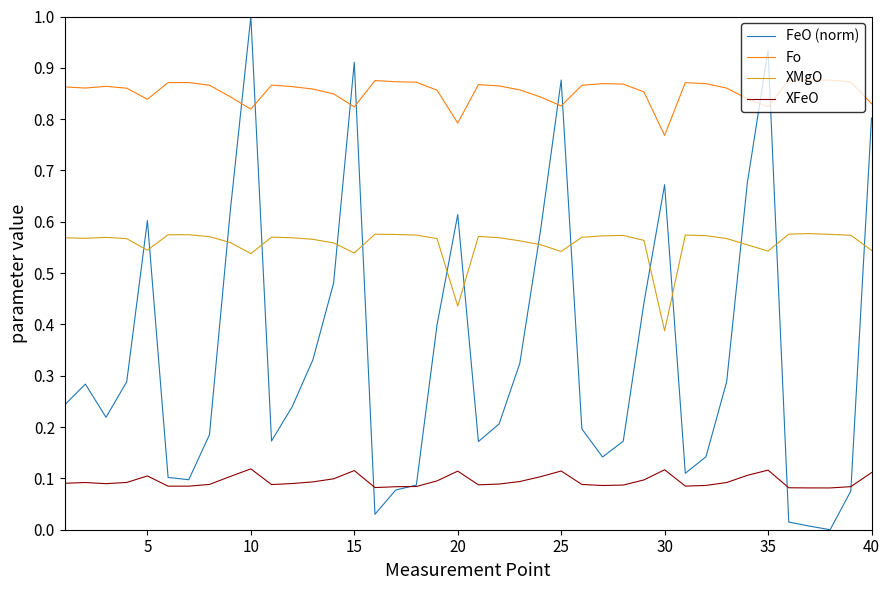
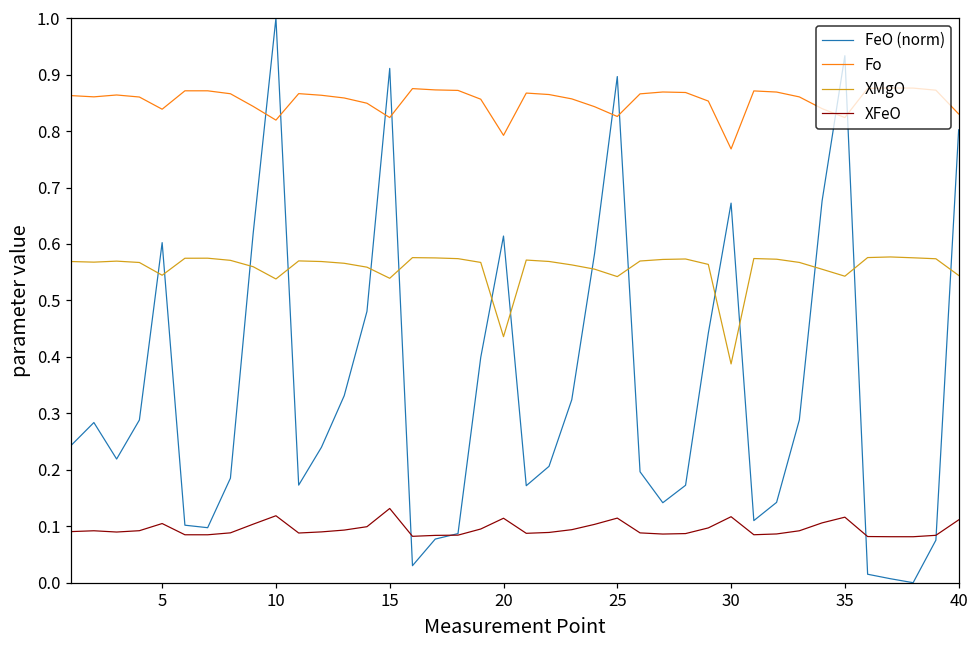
  {
    "FeO (norm)": {
      "5": 0.60,
      "10": 1.00,
      "15": 0.91,
      "20": 0.61,
-     "25": 0.88,
+     "25": 0.90,
      "30": 0.67,
      "40": 0.80
    },
    "XFeO": {
      "5": 0.10,
      "10": 0.12,
-     "15": 0.12,
+     "15": 0.13,
      "20": 0.11,
      "25": 0.11,
      "30": 0.12,
      "35": 0.12,
      "40": 0.11
    }
  }
